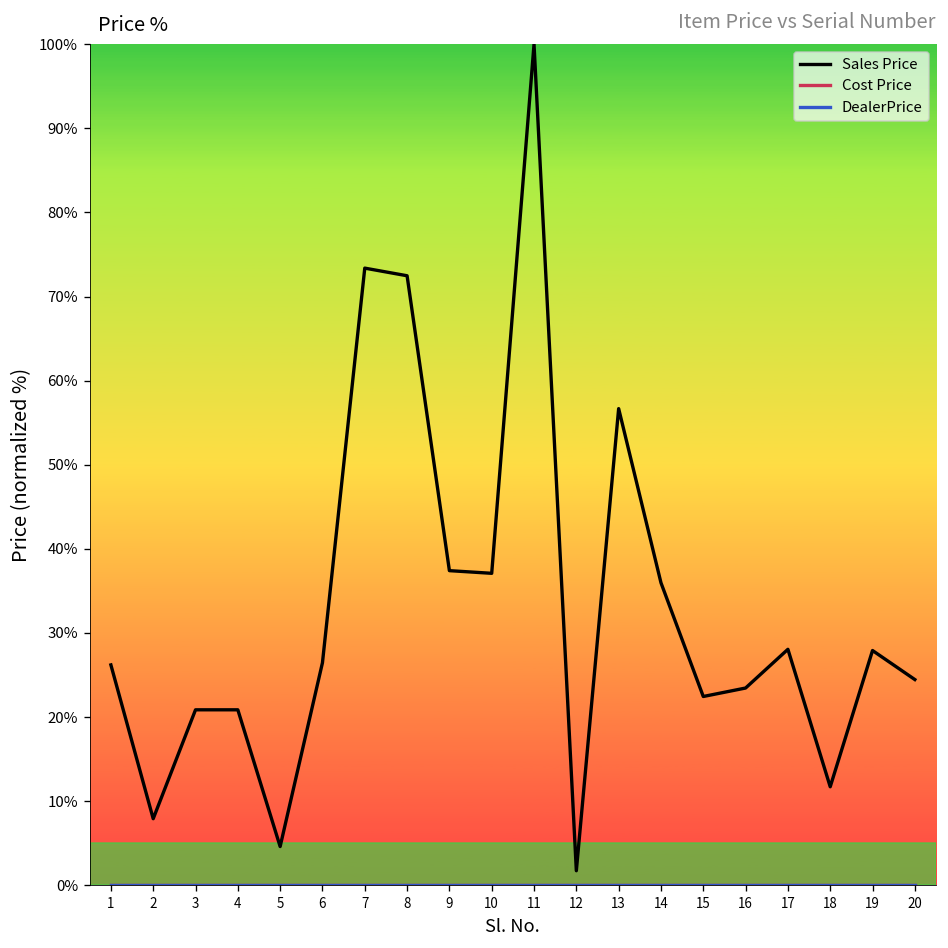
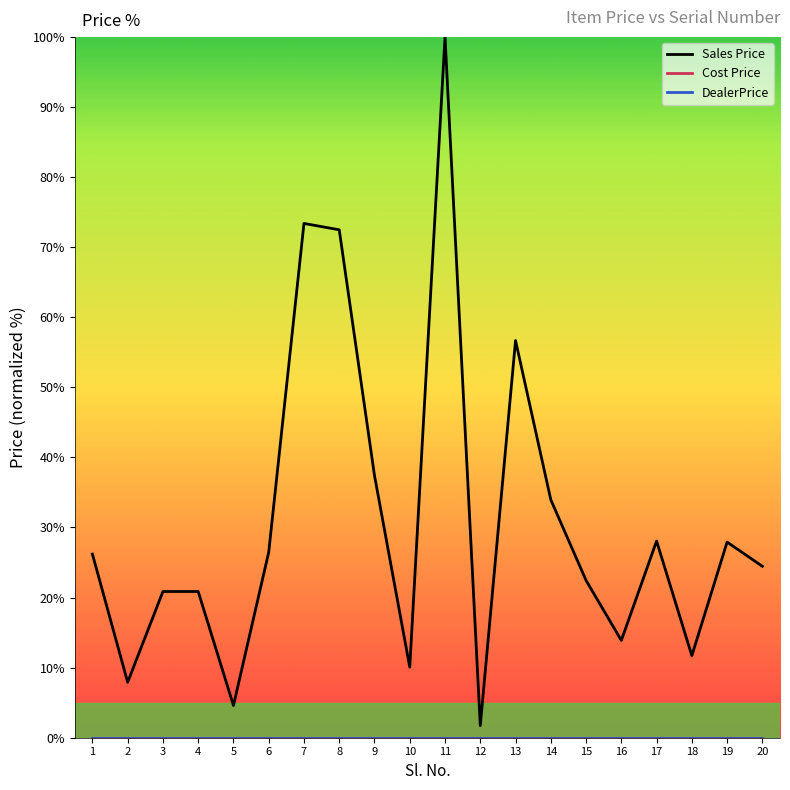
  {
    "Sales Price": {
      "1": "26%",
      "2": "8%",
      "3": "21%",
      "4": "21%",
      "6": "26%",
      "7": "73%",
      "8": "72%",
      "9": "37%",
-     "10": "37%",
+     "10": "10%",
      "11": "100%",
      "13": "57%",
-     "14": "36%",
+     "14": "34%",
      "15": "22%",
-     "16": "23%",
+     "16": "14%",
      "17": "28%",
      "18": "12%",
      "19": "28%",
      "20": "24%"
    }
  }
